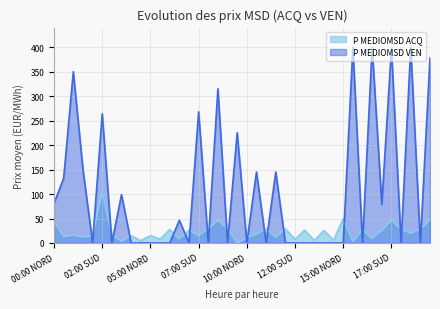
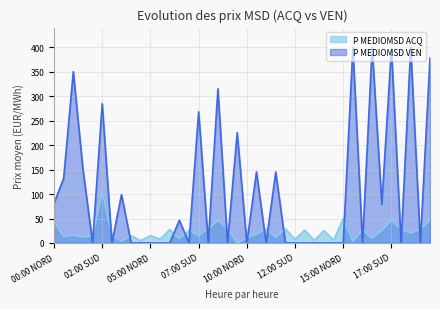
  {
    "P MEDIOMSD ACQ": {
      "00:00 NORD": 40,
      "02:00 SUD": 100,
      "05:00 NORD": 10,
      "07:00 SUD": 20,
      "10:00 NORD": 10,
      "12:00 SUD": 10,
      "15:00 NORD": 50,
      "17:00 SUD": 50
    },
    "P MEDIOMSD VEN": {
      "00:00 NORD": 80,
-     "02:00 SUD": 260,
+     "02:00 SUD": 280,
      "05:00 NORD": 0,
      "07:00 SUD": 270,
      "10:00 NORD": 0,
      "12:00 SUD": 0,
      "15:00 NORD": 0
    }
  }
